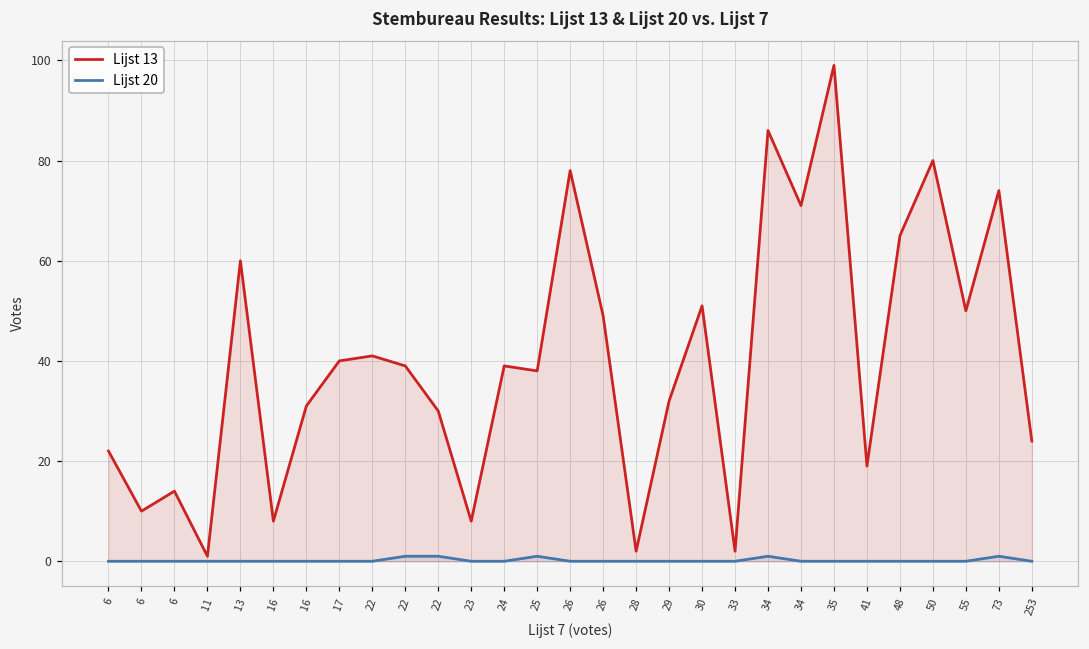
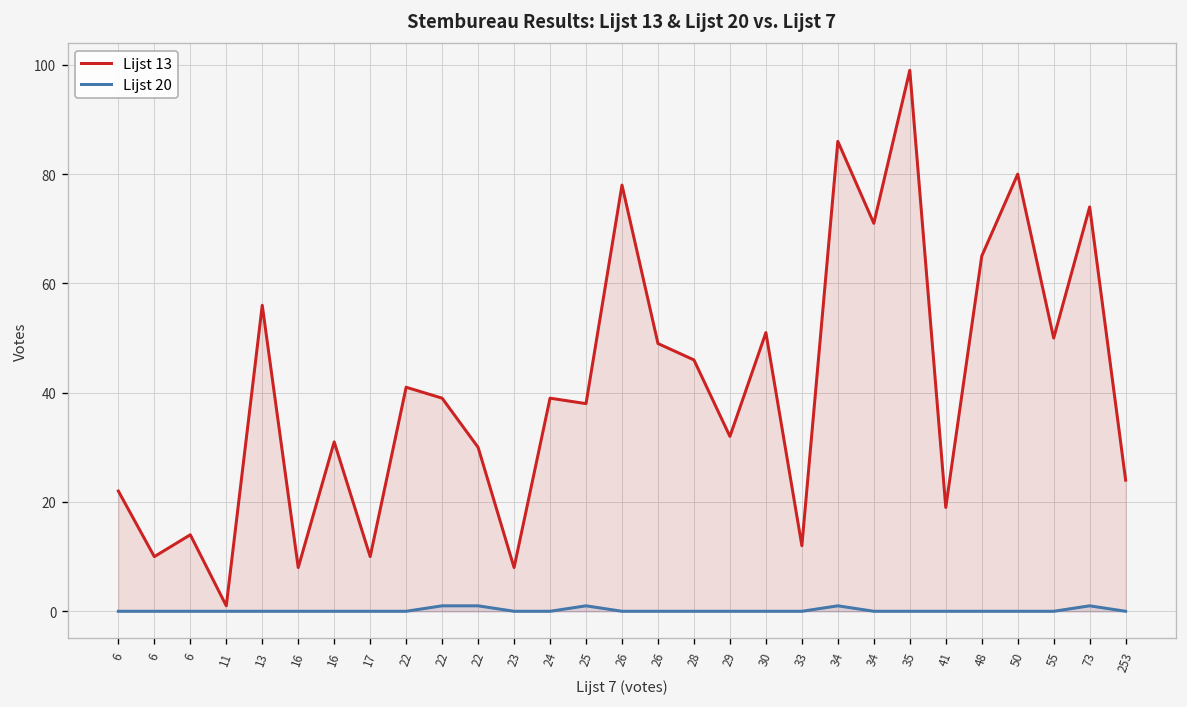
  {
    "Lijst 13": {
      "11": 1,
-     "13": 60,
-     "17": 40,
+     "13": 56,
+     "17": 10,
      "23": 8,
      "24": 39,
      "25": 38,
-     "28": 2,
+     "28": 46,
      "29": 32,
      "30": 51,
-     "33": 2,
+     "33": 12,
      "35": 99,
      "41": 19,
      "48": 65,
      "50": 80,
      "55": 50,
      "73": 74,
      "253": 24
    },
    "Lijst 20": {
      "11": 0,
      "13": 0,
      "17": 0,
      "23": 0,
      "24": 0,
      "25": 1,
      "28": 0,
      "29": 0,
      "30": 0,
      "33": 0,
      "35": 0,
      "41": 0,
      "48": 0,
      "50": 0,
      "55": 0,
      "73": 1,
      "253": 0
    }
  }
